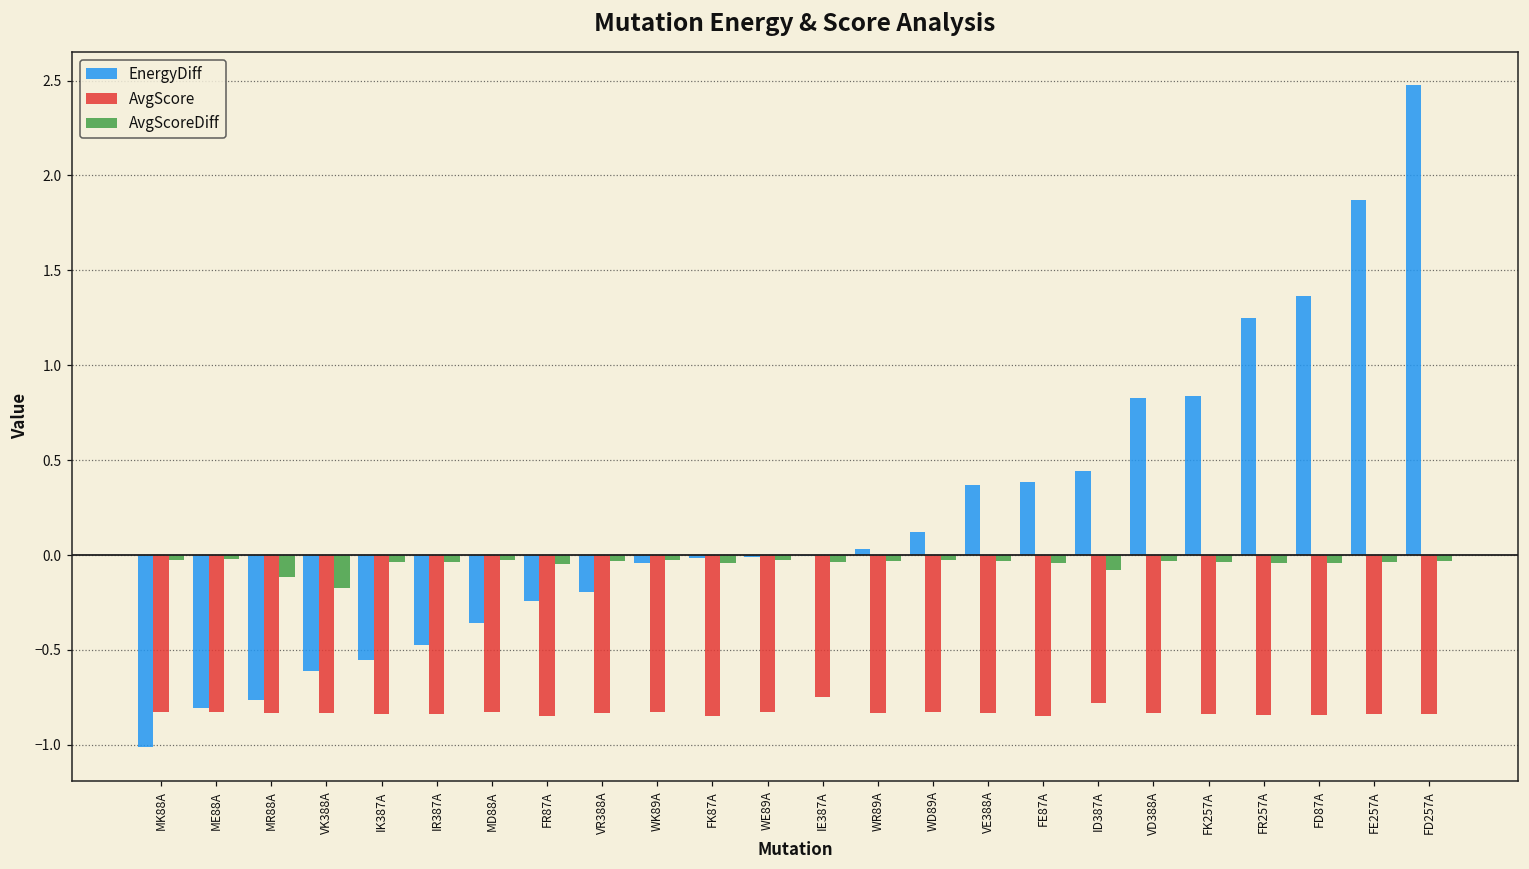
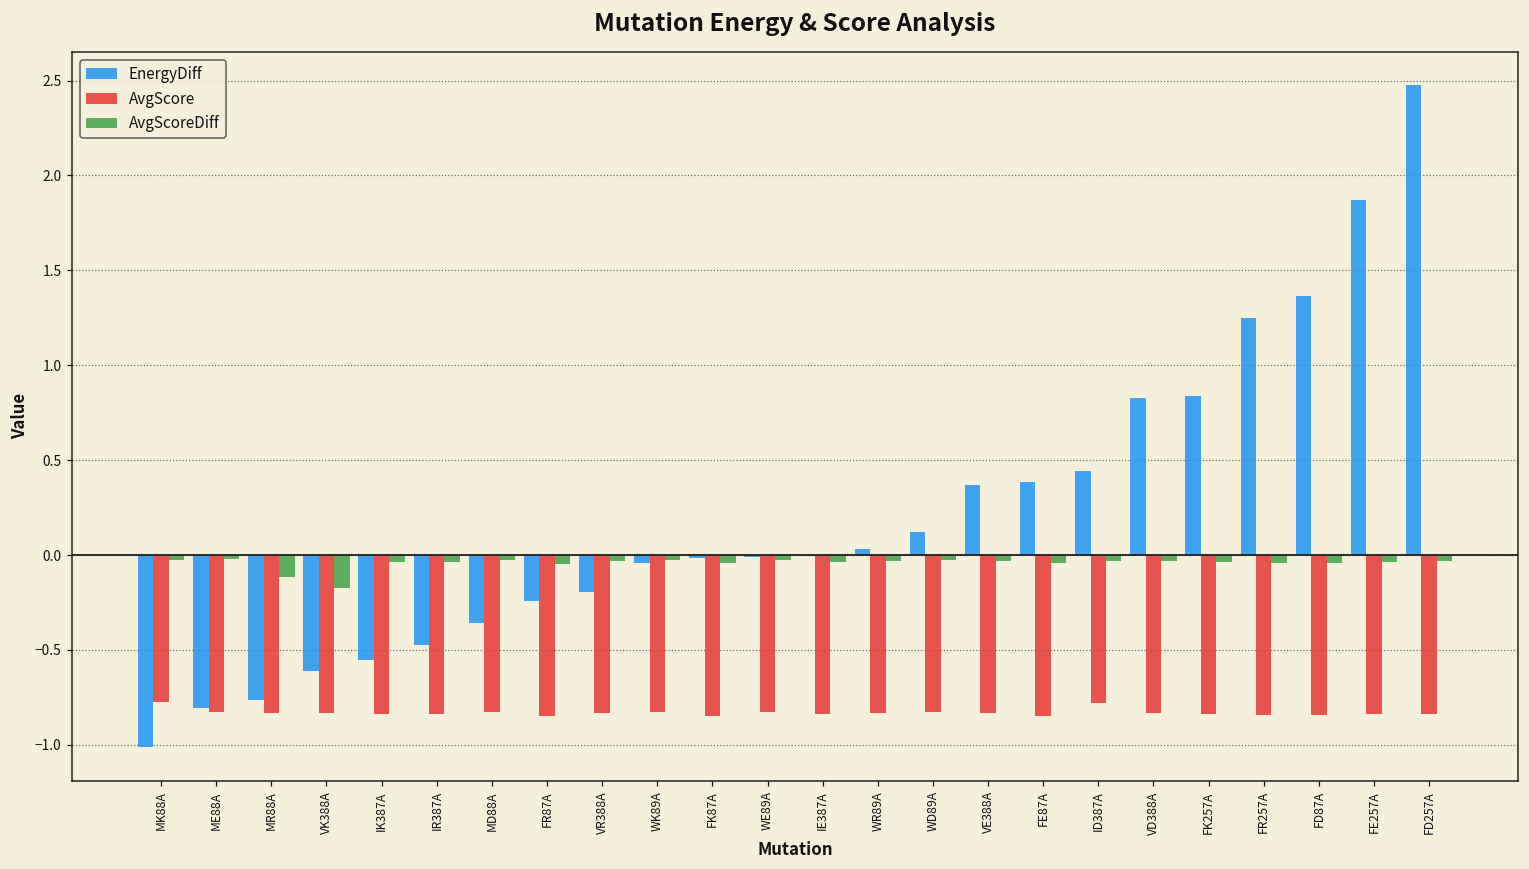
  {
    "EnergyDiff": {
      "MK88A": -1.01,
      "ME88A": -0.81,
      "MR88A": -0.77,
      "VK388A": -0.61,
      "IK387A": -0.56,
      "IR387A": -0.48,
      "MD88A": -0.36,
      "FR87A": -0.24,
      "VR388A": -0.19,
      "WK89A": -0.04,
      "FK87A": -0.02,
      "WR89A": 0.03,
      "WD89A": 0.12,
      "VE388A": 0.37,
      "FE87A": 0.39,
      "ID387A": 0.44,
      "VD388A": 0.83,
      "FK257A": 0.84,
      "FR257A": 1.25,
      "FD87A": 1.37,
      "FE257A": 1.87,
      "FD257A": 2.48
    },
    "AvgScore": {
-     "MK88A": -0.83,
+     "MK88A": -0.77,
      "ME88A": -0.83,
      "MR88A": -0.83,
      "VK388A": -0.83,
      "IK387A": -0.84,
      "IR387A": -0.84,
      "MD88A": -0.83,
      "FR87A": -0.85,
      "VR388A": -0.83,
      "WK89A": -0.83,
      "FK87A": -0.85,
      "WE89A": -0.83,
-     "IE387A": -0.75,
+     "IE387A": -0.84,
      "WR89A": -0.83,
      "WD89A": -0.83,
      "VE388A": -0.83,
      "FE87A": -0.85,
      "ID387A": -0.78,
      "VD388A": -0.83,
      "FK257A": -0.84,
      "FR257A": -0.84,
      "FD87A": -0.85,
      "FE257A": -0.84,
      "FD257A": -0.84
    },
    "AvgScoreDiff": {
      "MK88A": -0.02,
      "ME88A": -0.02,
      "MR88A": -0.12,
      "VK388A": -0.18,
      "IK387A": -0.04,
      "IR387A": -0.04,
      "MD88A": -0.02,
      "FR87A": -0.04,
      "VR388A": -0.03,
      "WK89A": -0.02,
      "FK87A": -0.04,
      "WE89A": -0.02,
      "IE387A": -0.03,
      "WR89A": -0.03,
      "WD89A": -0.02,
      "VE388A": -0.03,
      "FE87A": -0.04,
-     "ID387A": -0.08,
+     "ID387A": -0.03,
      "VD388A": -0.03,
      "FK257A": -0.03,
      "FR257A": -0.04,
      "FD87A": -0.04,
      "FE257A": -0.04,
      "FD257A": -0.03
    }
  }
